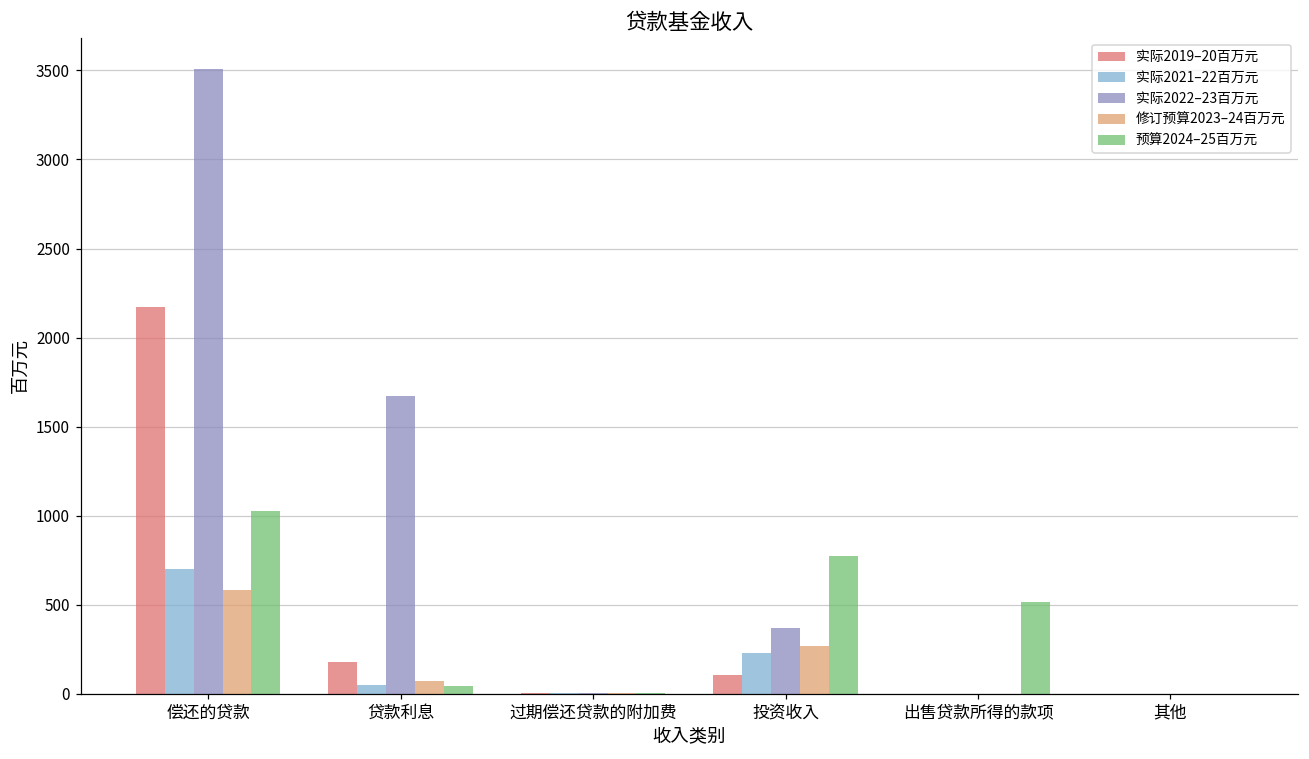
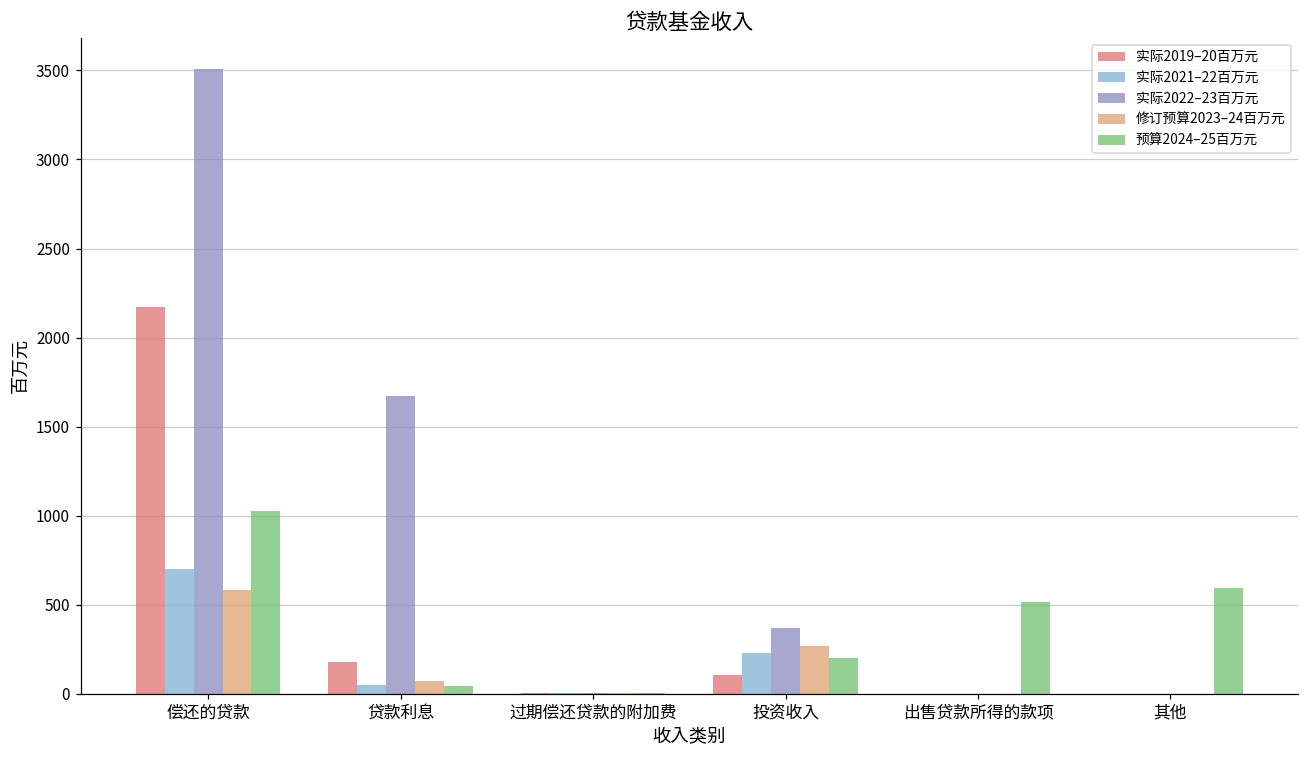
  {
    "预算2024–25百万元": {
      "偿还的贷款": 1030,
      "贷款利息": 40,
-     "投资收入": 780,
+     "投资收入": 200,
      "出售贷款所得的款项": 510,
-     "其他": 0
+     "其他": 600
    }
  }
